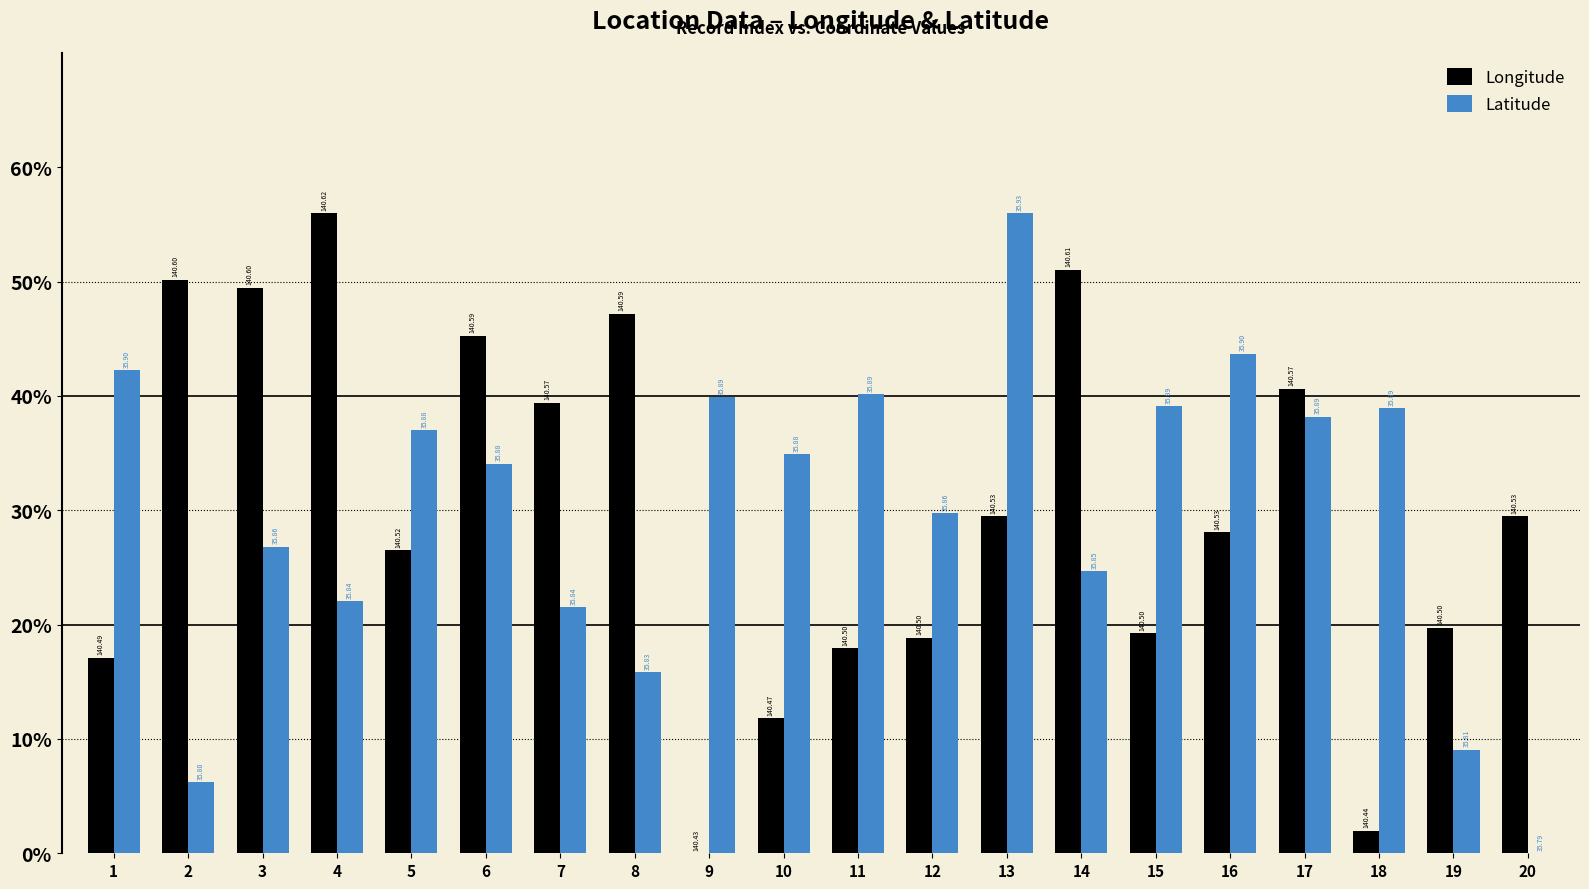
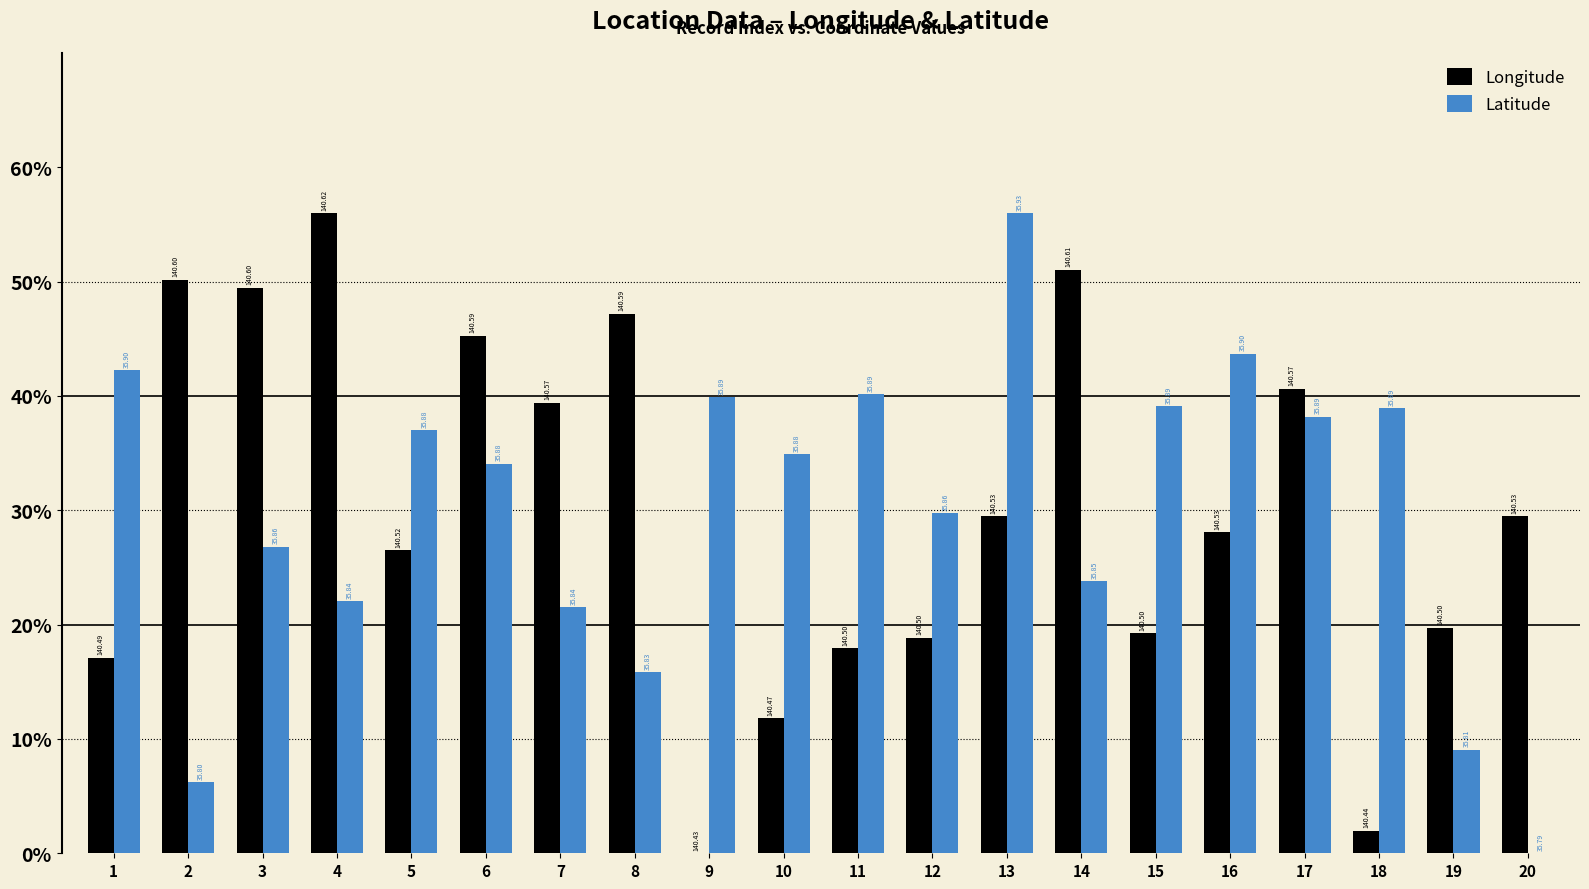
  {
    "Latitude": {
-     "14": "24.7%"
+     "14": "23.8%"
    }
  }
